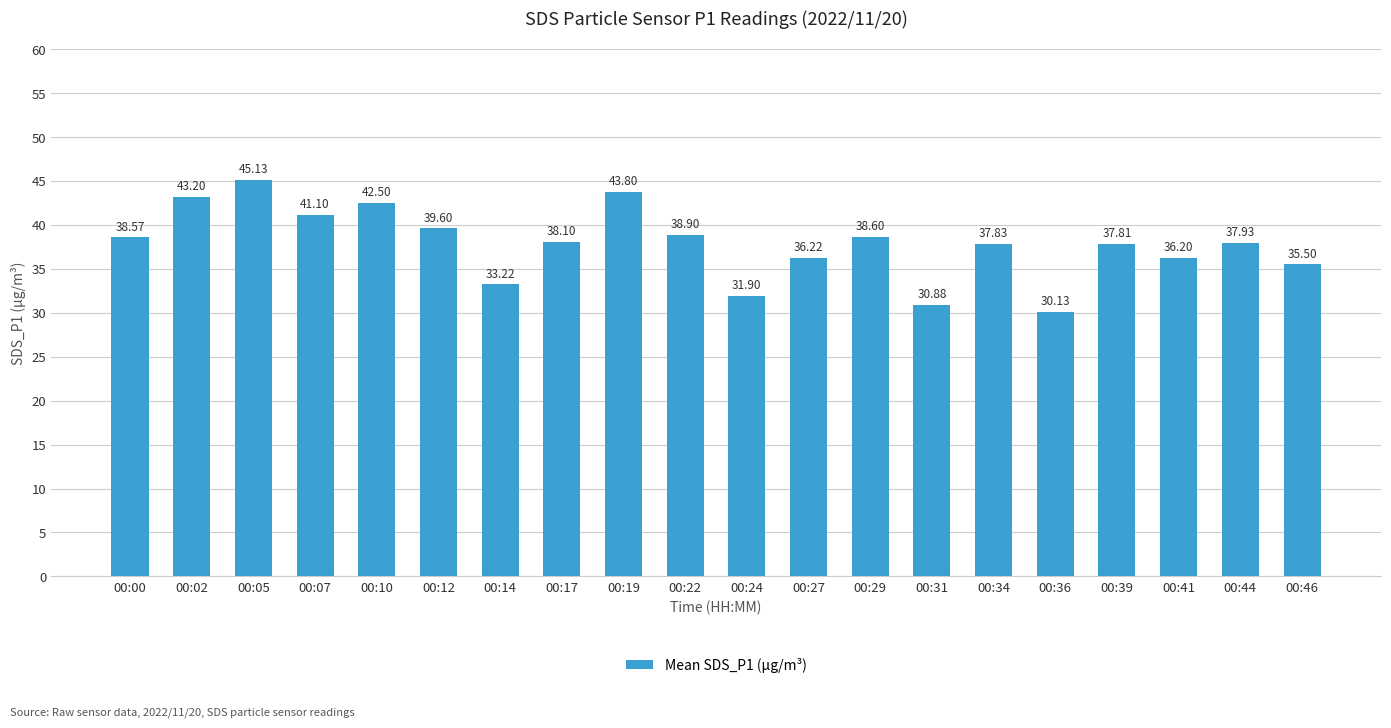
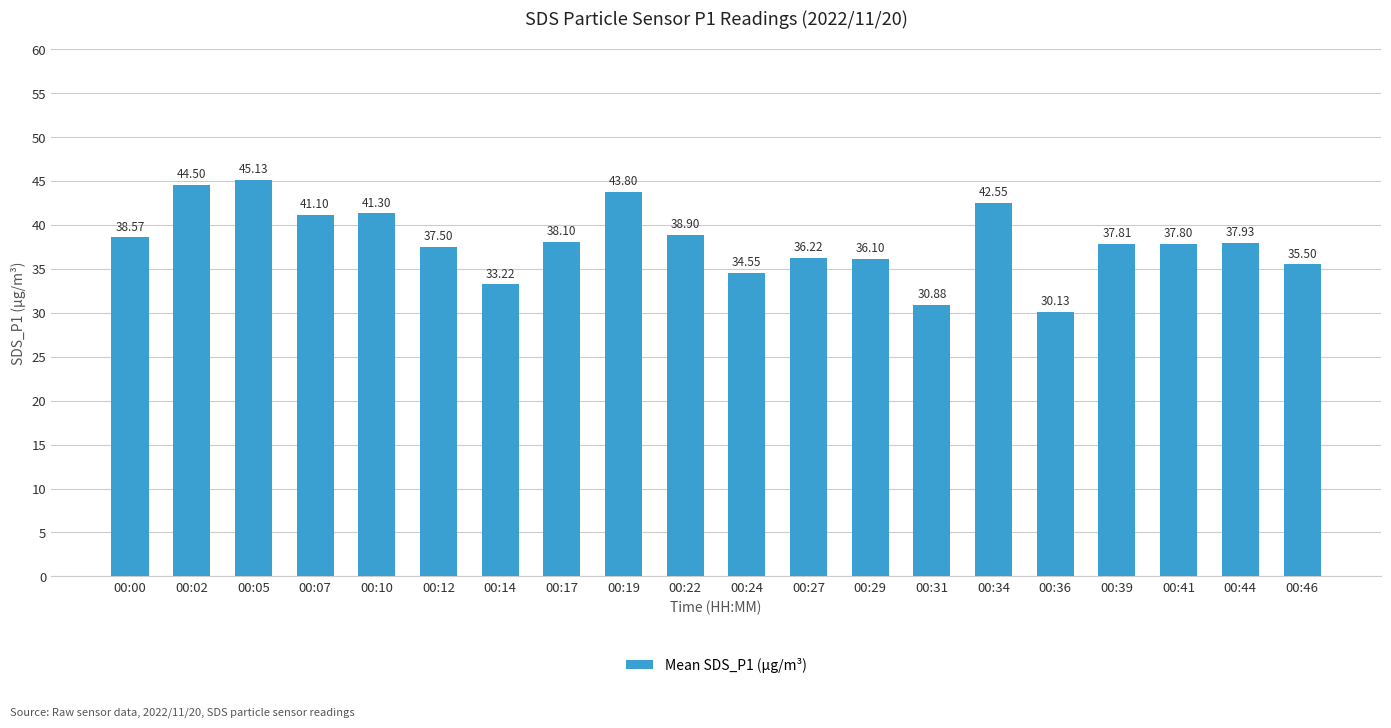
  {
    "00:00": 38.57,
-   "00:02": 43.20,
+   "00:02": 44.50,
    "00:05": 45.13,
    "00:07": 41.10,
-   "00:10": 42.50,
-   "00:12": 39.60,
+   "00:10": 41.30,
+   "00:12": 37.50,
    "00:14": 33.22,
    "00:17": 38.10,
    "00:19": 43.80,
    "00:22": 38.90,
-   "00:24": 31.90,
+   "00:24": 34.55,
    "00:27": 36.22,
-   "00:29": 38.60,
+   "00:29": 36.10,
    "00:31": 30.88,
-   "00:34": 37.83,
+   "00:34": 42.55,
    "00:36": 30.13,
    "00:39": 37.81,
-   "00:41": 36.20,
+   "00:41": 37.80,
    "00:44": 37.93,
    "00:46": 35.50
  }
